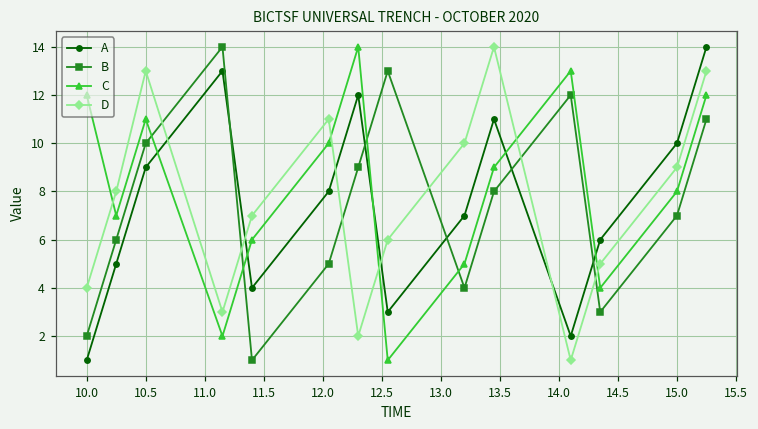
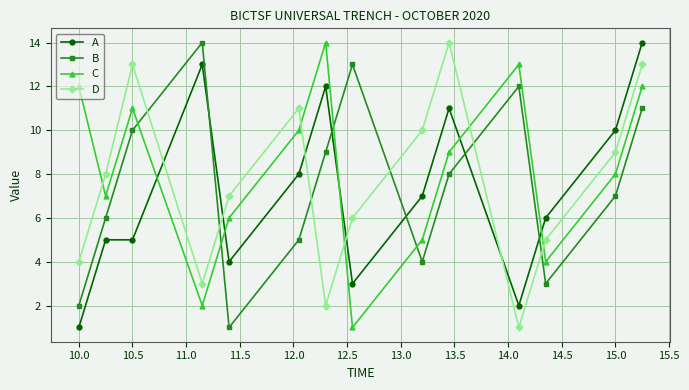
  {
    "A": {
      "10.0": 1,
-     "10.5": 9,
+     "10.5": 5,
      "15.0": 10
    },
    "B": {
      "10.0": 2,
      "10.5": 10,
      "15.0": 7
    },
    "C": {
      "10.5": 11,
      "15.0": 8
    },
    "D": {
      "10.0": 4,
      "10.5": 13,
      "15.0": 9
    }
  }
